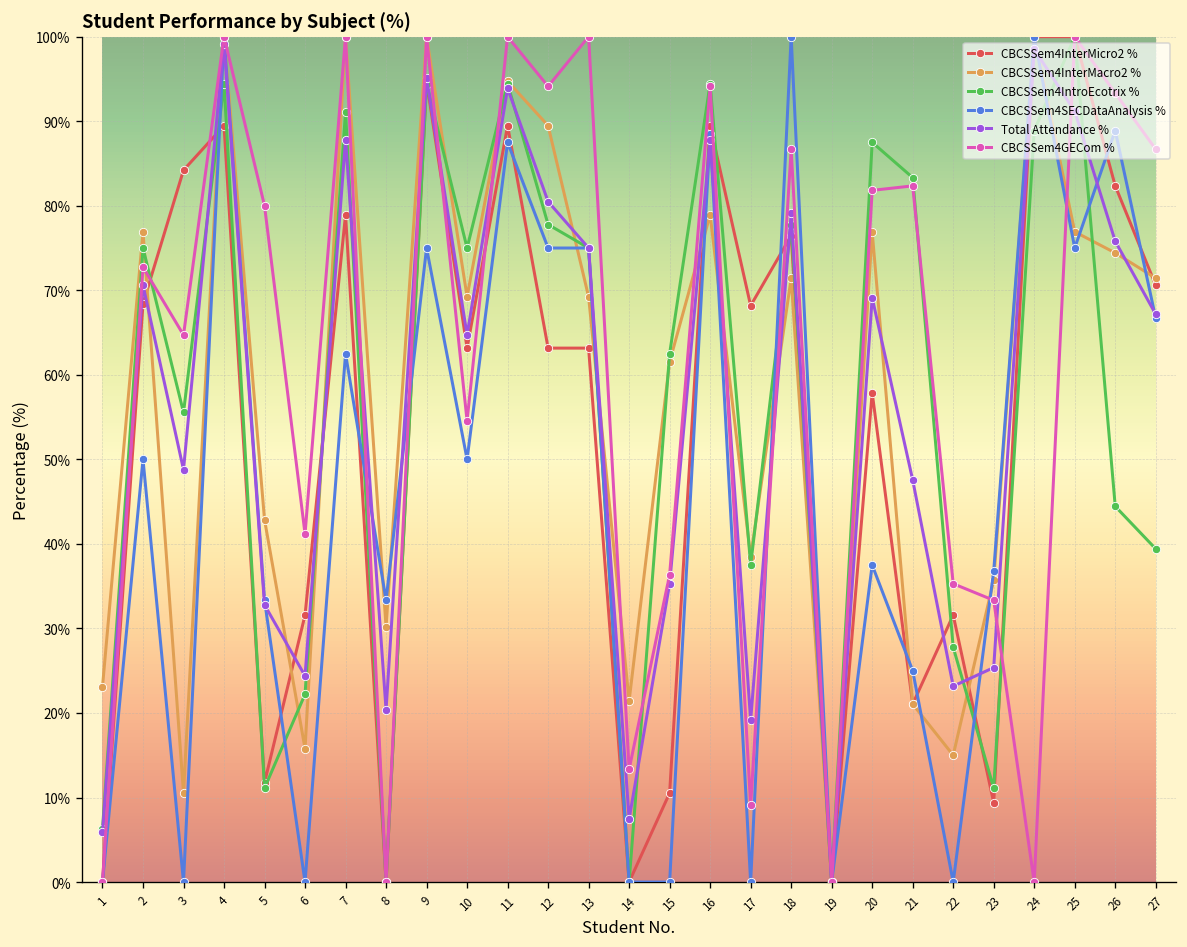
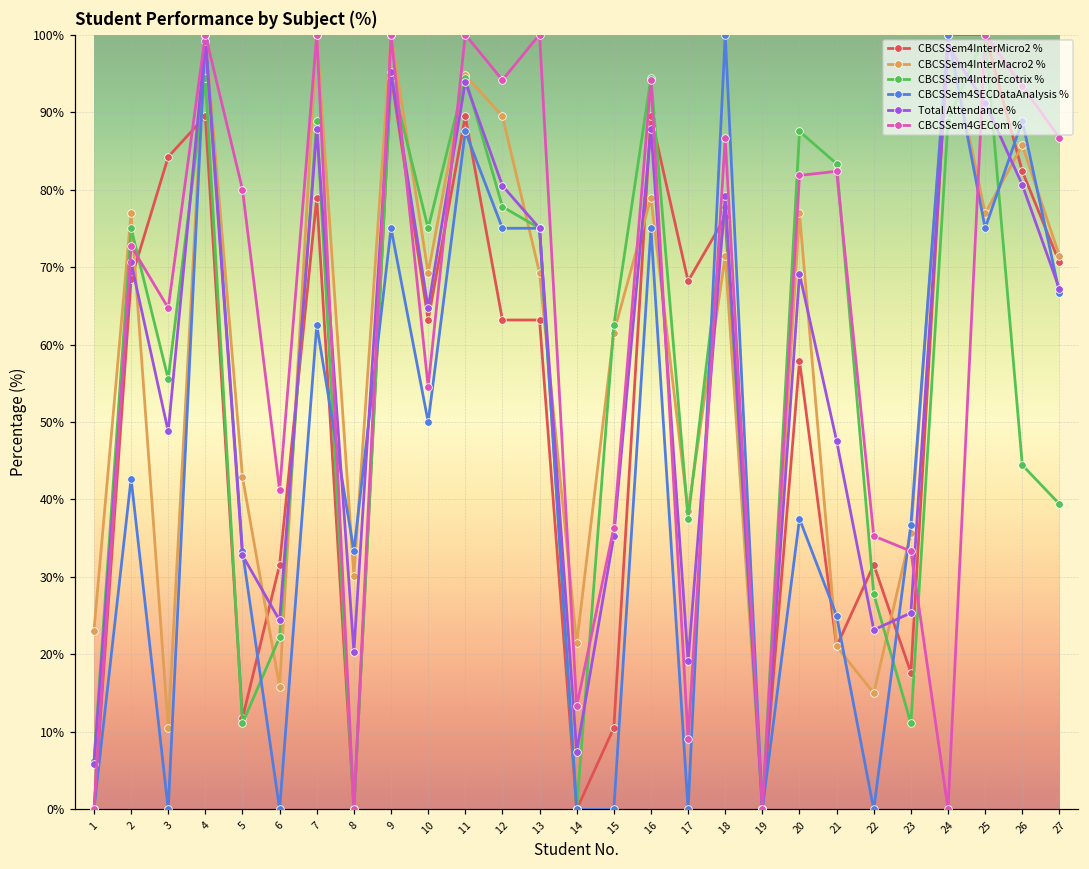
  {
    "CBCSSem4InterMicro2 %": {
      "2": "68%",
      "3": "84%",
      "4": "89%",
      "5": "12%",
      "6": "32%",
      "7": "79%",
      "10": "63%",
      "11": "89%",
      "12": "63%",
      "13": "63%",
      "15": "11%",
      "16": "89%",
      "17": "68%",
      "18": "76%",
      "20": "58%",
      "22": "32%",
-     "23": "9%",
+     "23": "18%",
      "26": "82%",
      "27": "71%"
    },
    "CBCSSem4InterMacro2 %": {
      "1": "23%",
      "2": "77%",
      "3": "11%",
      "5": "43%",
      "6": "16%",
      "8": "30%",
      "10": "69%",
      "12": "89%",
      "13": "69%",
      "14": "21%",
      "15": "62%",
      "16": "79%",
      "17": "38%",
      "18": "71%",
      "20": "77%",
      "22": "15%",
      "23": "36%",
      "25": "77%",
-     "26": "74%",
+     "26": "86%",
      "27": "71%"
    },
    "CBCSSem4IntroEcotrix %": {
      "1": "6%",
      "2": "75%",
      "3": "56%",
      "4": "94%",
      "5": "11%",
      "6": "22%",
-     "7": "91%",
+     "7": "89%",
      "10": "75%",
      "12": "78%",
      "15": "63%",
      "17": "38%",
      "18": "78%",
      "20": "88%",
      "21": "83%",
      "22": "28%",
      "23": "11%",
      "26": "44%",
      "27": "39%"
    },
    "CBCSSem4SECDataAnalysis %": {
-     "2": "50%",
+     "2": "43%",
      "3": "0%",
      "5": "33%",
      "6": "0%",
      "7": "63%",
      "8": "33%",
      "9": "75%",
      "10": "50%",
      "11": "88%",
      "12": "75%",
      "15": "0%",
-     "16": "89%",
+     "16": "75%",
      "17": "0%",
      "18": "100%",
      "20": "38%",
      "21": "25%",
      "22": "0%",
      "23": "37%",
      "25": "75%",
      "27": "67%"
    },
    "Total Attendance %": {
      "1": "6%",
      "2": "71%",
      "3": "49%",
      "4": "99%",
      "5": "33%",
      "6": "24%",
      "7": "88%",
      "8": "20%",
      "9": "95%",
      "10": "65%",
      "11": "94%",
      "12": "80%",
      "14": "7%",
      "15": "35%",
      "16": "88%",
      "17": "19%",
      "18": "79%",
      "20": "69%",
      "21": "48%",
      "22": "23%",
      "23": "25%",
-     "26": "76%",
+     "26": "81%",
      "27": "67%"
    },
    "CBCSSem4GECom %": {
      "2": "73%",
      "3": "65%",
      "5": "80%",
      "6": "41%",
      "10": "55%",
      "11": "100%",
      "12": "94%",
      "13": "100%",
      "14": "13%",
      "15": "36%",
      "17": "9%",
      "18": "87%",
      "20": "82%",
      "21": "82%",
      "22": "35%",
      "23": "33%",
      "24": "0%"
    }
  }
